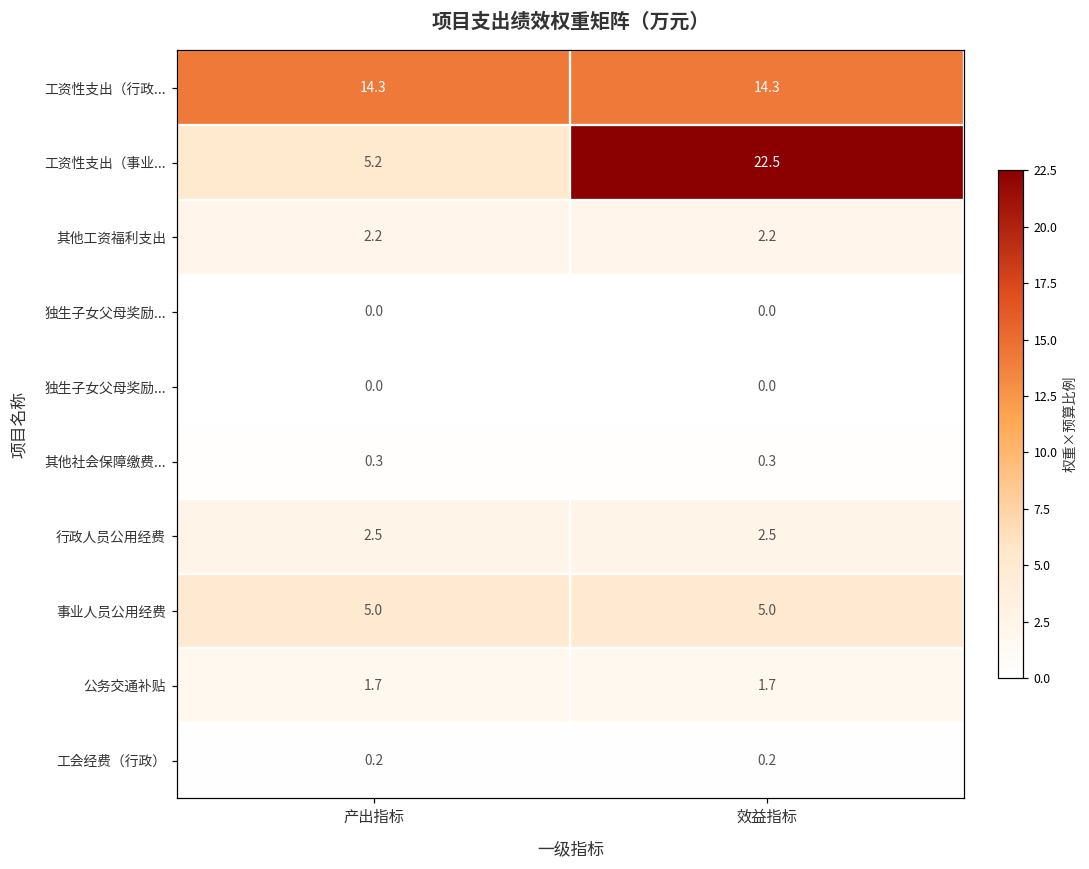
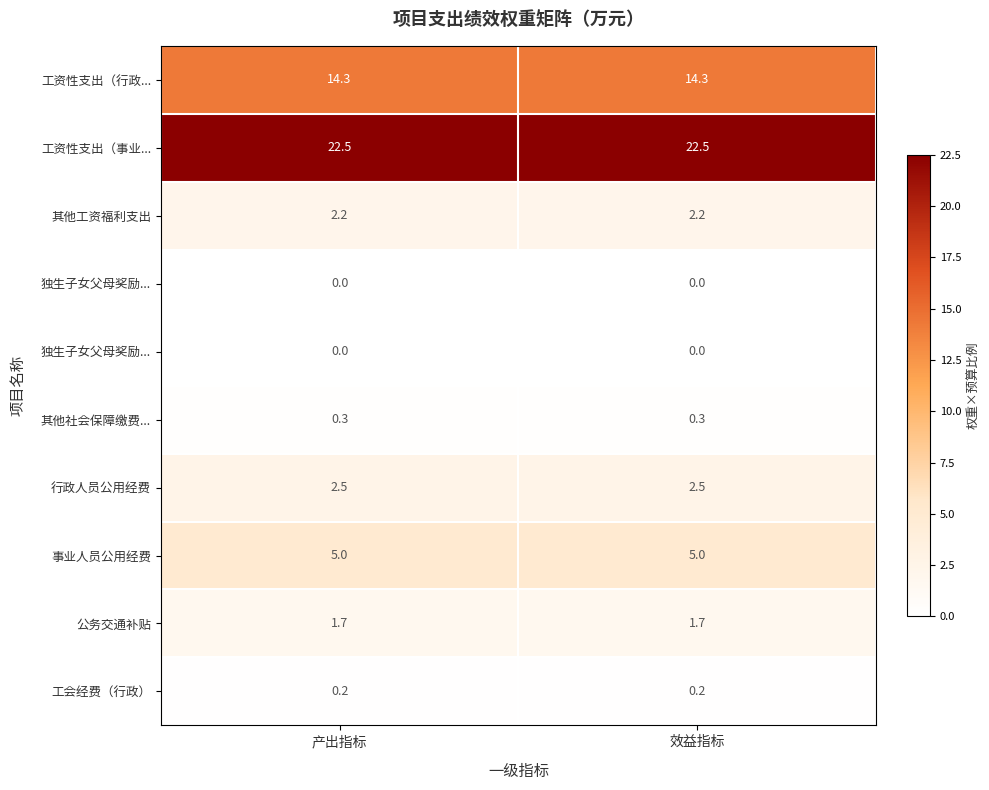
  {
    "工资性支出（行政...": {
      "产出指标": 14.3,
      "效益指标": 14.3
    },
    "工资性支出（事业...": {
-     "产出指标": 5.2,
+     "产出指标": 22.5,
      "效益指标": 22.5
    },
    "其他工资福利支出": {
      "产出指标": 2.2,
      "效益指标": 2.2
    },
    "其他社会保障缴费...": {
      "产出指标": 0.3,
      "效益指标": 0.3
    },
    "行政人员公用经费": {
      "产出指标": 2.5,
      "效益指标": 2.5
    },
    "事业人员公用经费": {
      "产出指标": 5.0,
      "效益指标": 5.0
    },
    "公务交通补贴": {
      "产出指标": 1.7,
      "效益指标": 1.7
    },
    "工会经费（行政）": {
      "产出指标": 0.2,
      "效益指标": 0.2
    }
  }
